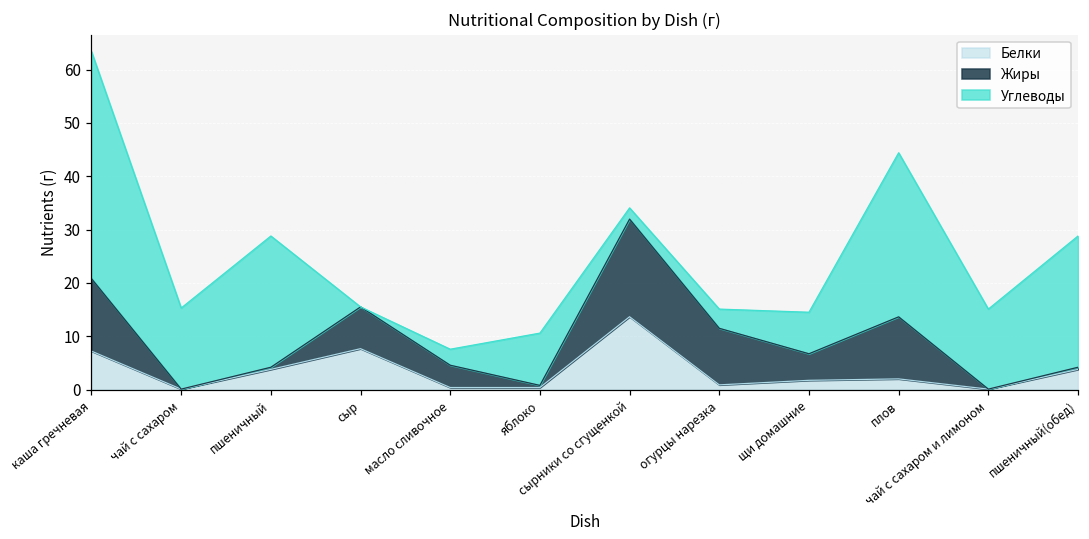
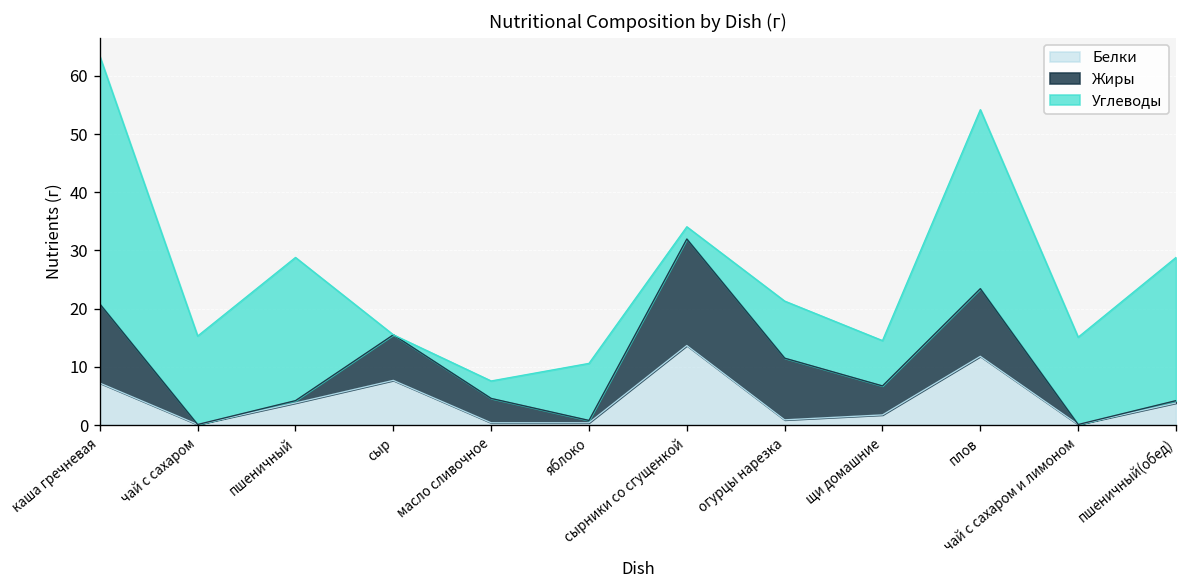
  {
    "Белки": {
      "каша гречневая": 7,
      "сыр": 8,
      "масло сливочное": 0,
      "сырники со сгущенкой": 14,
      "огурцы нарезка": 1,
      "щи домашние": 2,
-     "плов": 2
+     "плов": 12
    },
    "Жиры": {
      "каша гречневая": 14,
      "масло сливочное": 4,
      "сырники со сгущенкой": 18,
      "огурцы нарезка": 11,
      "щи домашние": 5,
      "плов": 12
    },
    "Углеводы": {
      "каша гречневая": 43,
      "чай с сахаром": 15,
      "пшеничный": 25,
      "масло сливочное": 3,
      "яблоко": 10,
      "сырники со сгущенкой": 2,
-     "огурцы нарезка": 4,
+     "огурцы нарезка": 10,
      "щи домашние": 8,
      "плов": 31,
      "чай с сахаром и лимоном": 15,
      "пшеничный(обед)": 25
    }
  }
